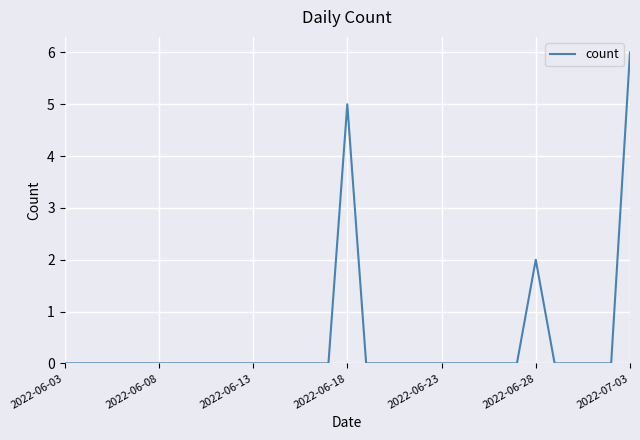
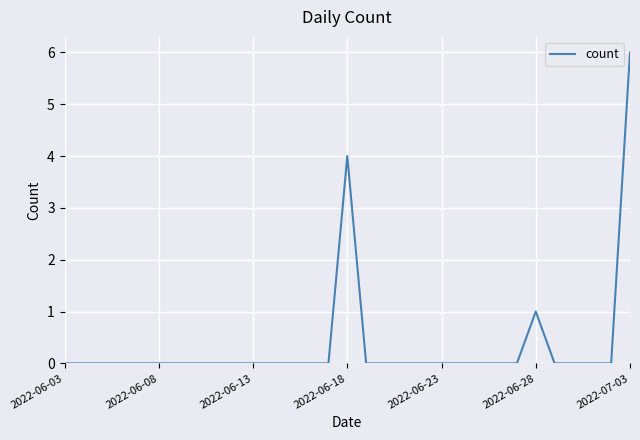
  {
    "2022-06-03": 0,
    "2022-06-08": 0,
    "2022-06-13": 0,
-   "2022-06-18": 5,
+   "2022-06-18": 4,
    "2022-06-23": 0,
-   "2022-06-28": 2,
+   "2022-06-28": 1,
    "2022-07-03": 6
  }
